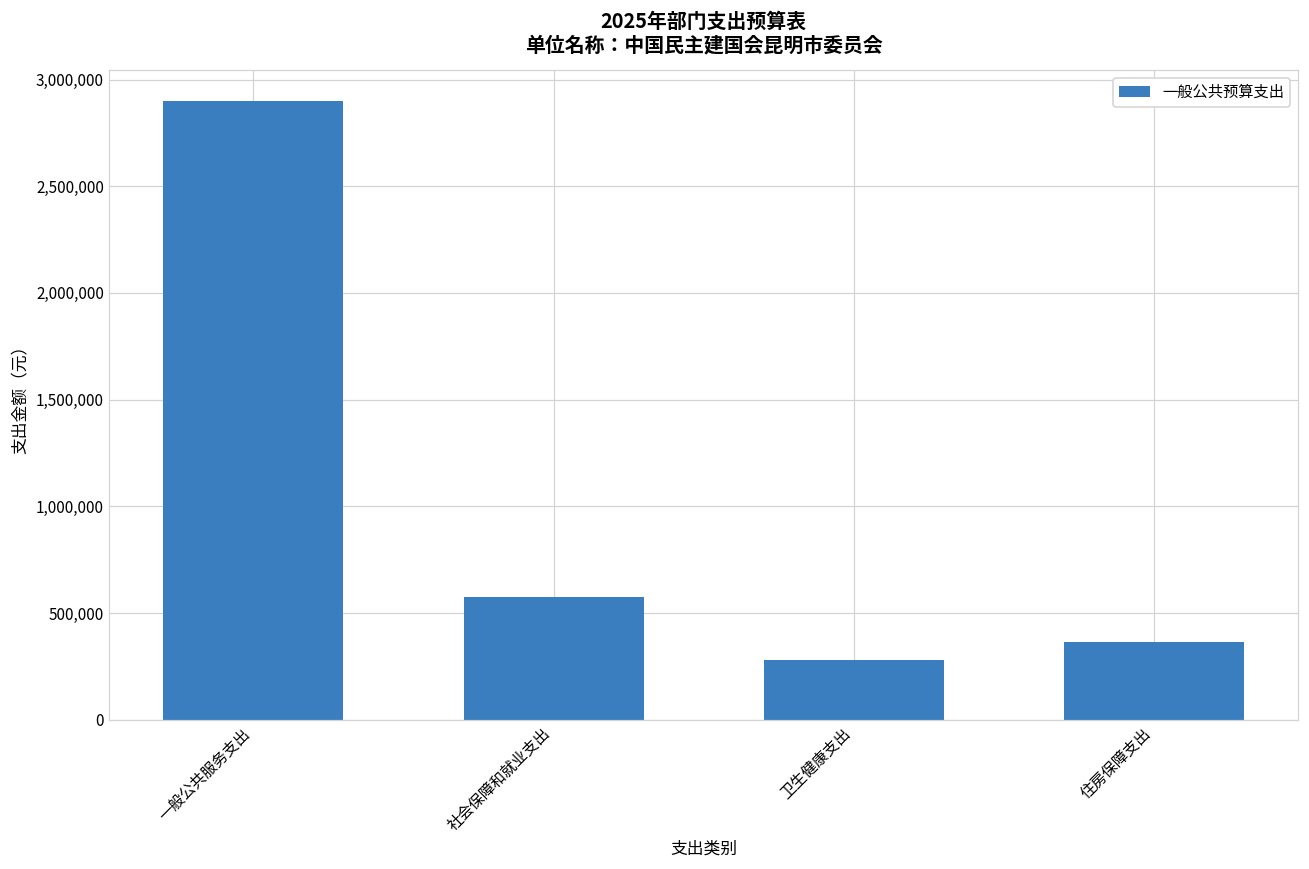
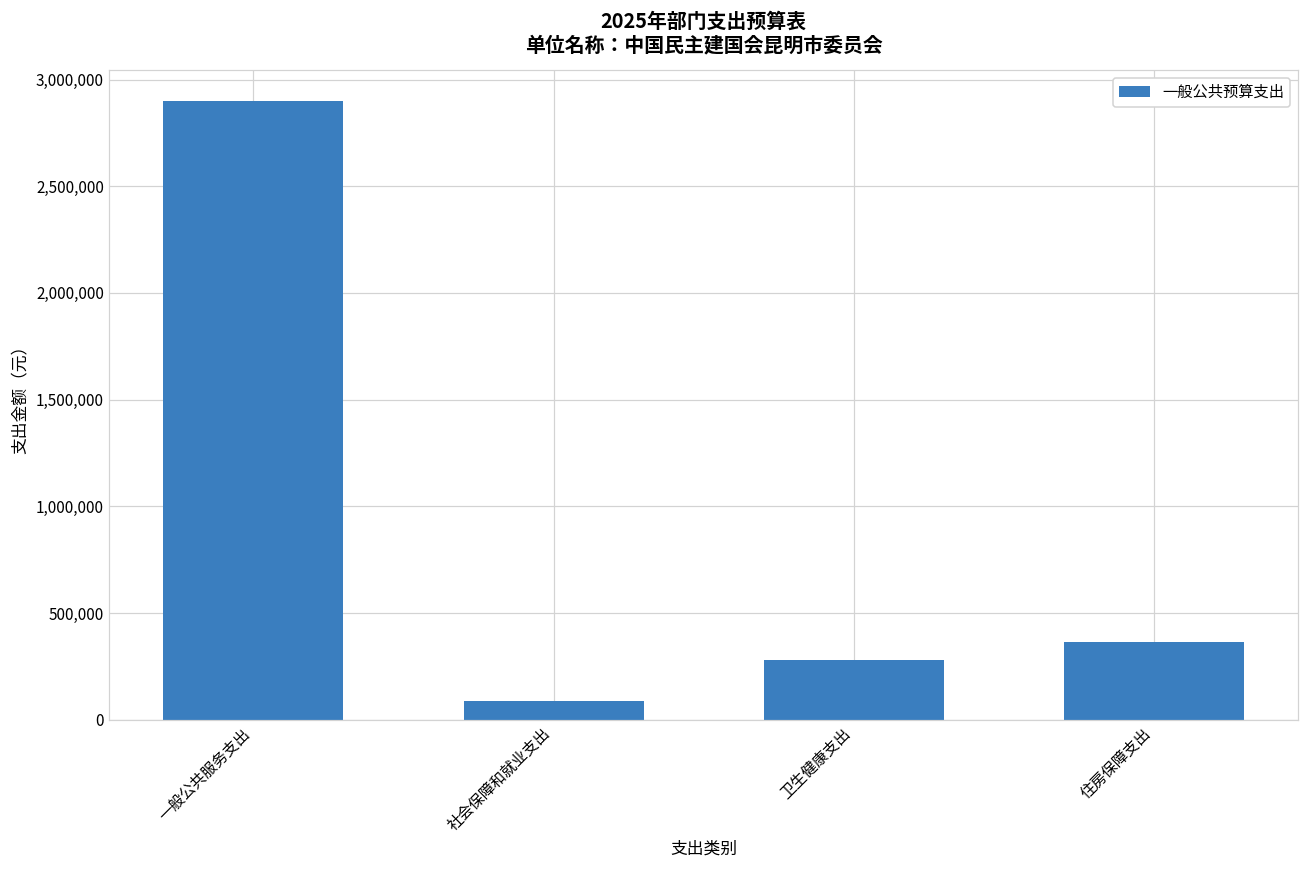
  {
    "一般公共服务支出": "2,900,000",
-   "社会保障和就业支出": "580,000",
+   "社会保障和就业支出": "90,000",
    "卫生健康支出": "280,000",
    "住房保障支出": "370,000"
  }
